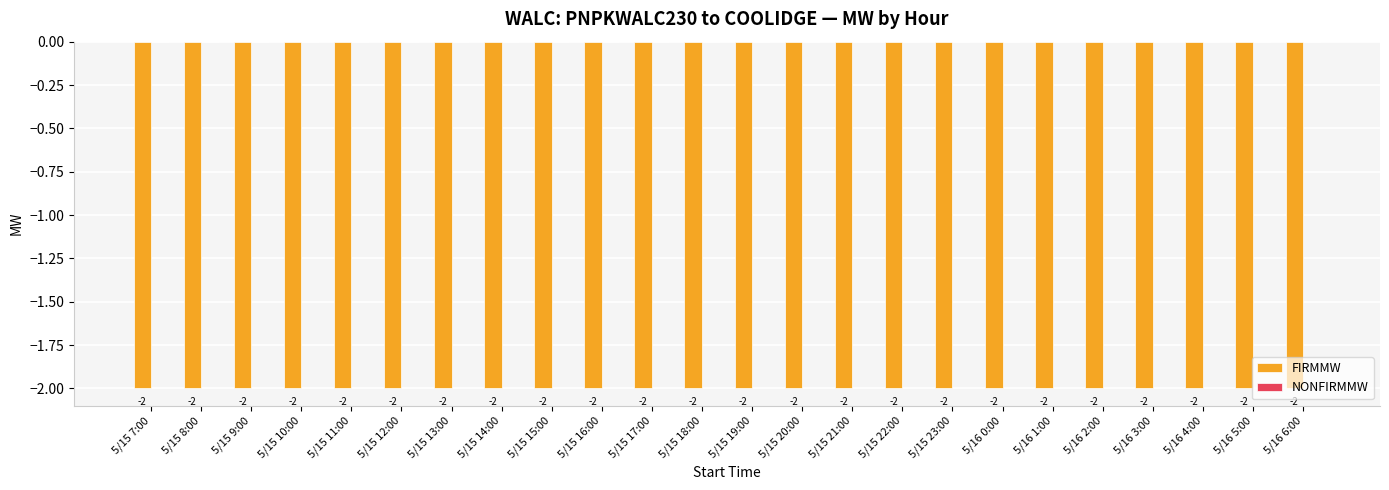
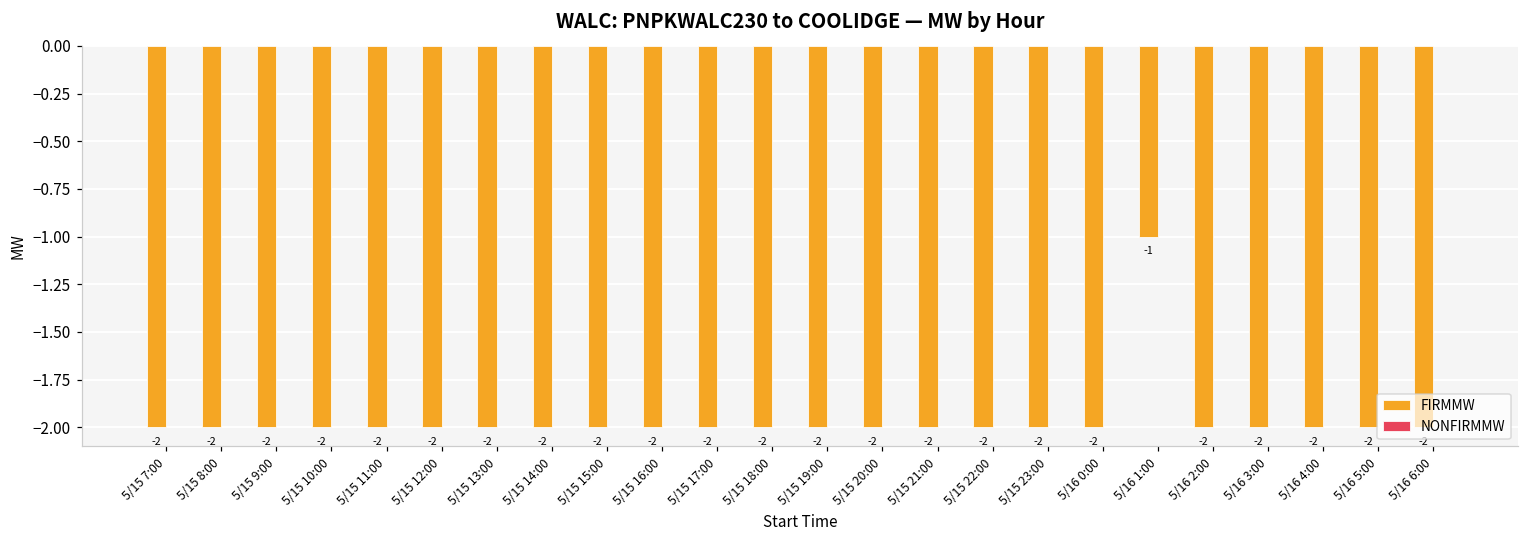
  {
    "FIRMMW": {
      "5/15 7:00": -2,
      "5/15 8:00": -2,
      "5/15 9:00": -2,
      "5/15 10:00": -2,
      "5/15 11:00": -2,
      "5/15 12:00": -2,
      "5/15 13:00": -2,
      "5/15 14:00": -2,
      "5/15 15:00": -2,
      "5/15 16:00": -2,
      "5/15 17:00": -2,
      "5/15 18:00": -2,
      "5/15 19:00": -2,
      "5/15 20:00": -2,
      "5/15 21:00": -2,
      "5/15 22:00": -2,
      "5/15 23:00": -2,
      "5/16 0:00": -2,
-     "5/16 1:00": -2,
+     "5/16 1:00": -1,
      "5/16 2:00": -2,
      "5/16 3:00": -2,
      "5/16 4:00": -2,
      "5/16 5:00": -2
    },
    "NONFIRMMW": {
      "5/15 7:00": 0.00,
      "5/15 8:00": 0.00,
      "5/15 9:00": 0.00,
      "5/15 10:00": 0.00,
      "5/15 11:00": 0.00,
      "5/15 12:00": 0.00,
      "5/15 13:00": 0.00,
      "5/15 14:00": 0.00,
      "5/15 15:00": 0.00,
      "5/15 16:00": 0.00,
      "5/15 17:00": 0.00,
      "5/15 18:00": 0.00,
      "5/15 19:00": 0.00,
      "5/15 20:00": 0.00,
      "5/15 21:00": 0.00,
      "5/15 22:00": 0.00,
      "5/15 23:00": 0.00,
      "5/16 0:00": 0.00,
      "5/16 1:00": 0.00,
      "5/16 2:00": 0.00,
      "5/16 3:00": 0.00,
      "5/16 4:00": 0.00,
      "5/16 5:00": 0.00,
      "5/16 6:00": 0.00
    }
  }
